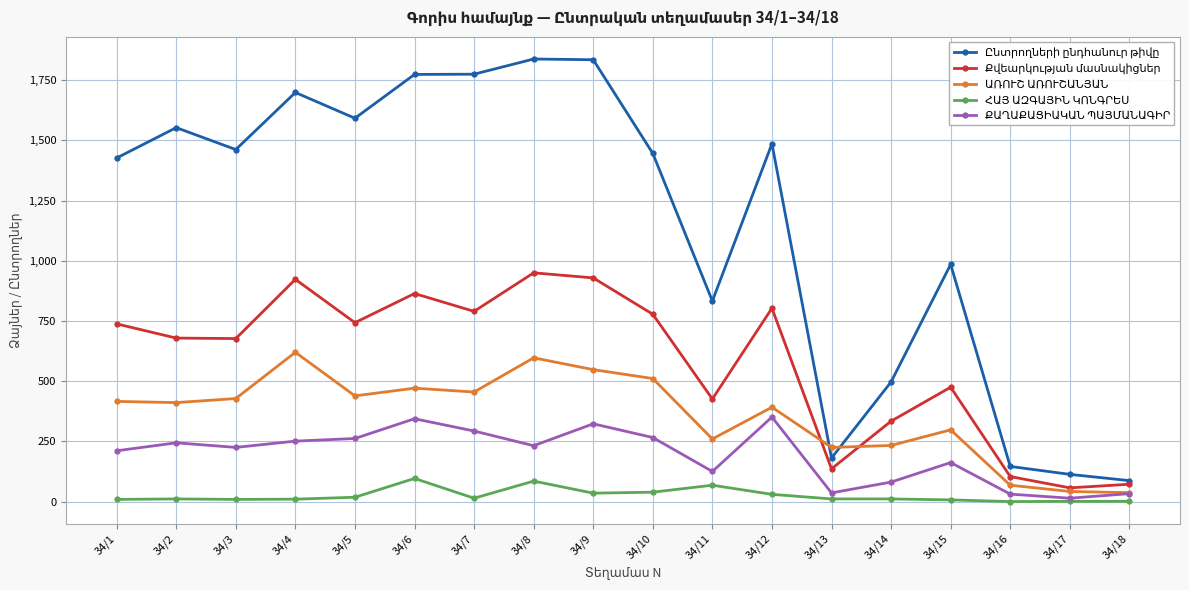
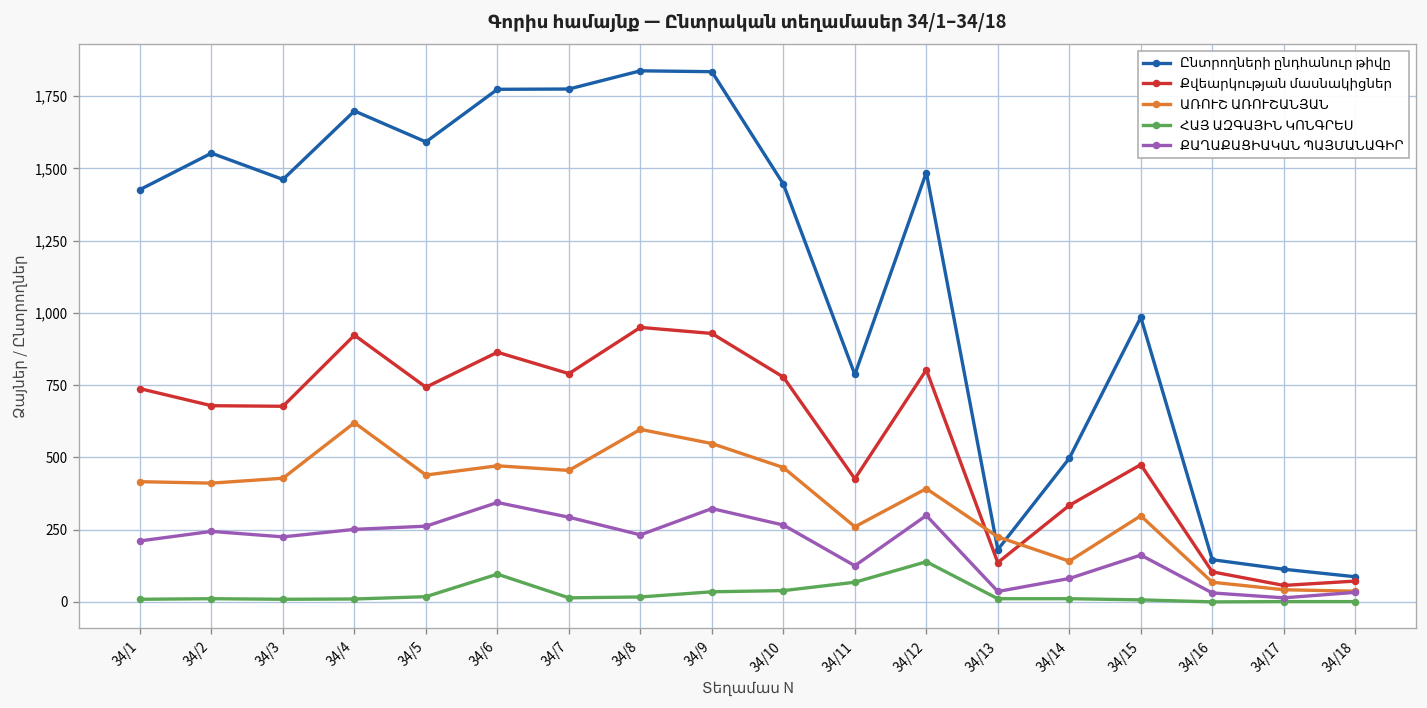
  {
    "Ընտրողների ընդհանուր թիվը": {
      "34/1": "1,430",
      "34/2": "1,550",
      "34/3": "1,460",
      "34/4": "1,700",
      "34/5": "1,590",
      "34/6": "1,770",
      "34/7": "1,780",
      "34/8": "1,840",
      "34/9": "1,840",
      "34/10": "1,450",
-     "34/11": "830",
+     "34/11": "790",
      "34/12": "1,490",
      "34/13": "180",
      "34/14": "500",
      "34/15": "990",
      "34/16": "150",
      "34/17": "110",
      "34/18": "90"
    },
    "Քվեարկության մասնակիցներ": {
      "34/1": "740",
      "34/2": "680",
      "34/3": "680",
      "34/4": "920",
      "34/5": "740",
      "34/6": "860",
      "34/7": "790",
      "34/8": "950",
      "34/9": "930",
      "34/10": "780",
      "34/11": "430",
      "34/12": "800",
      "34/13": "140",
      "34/14": "330",
      "34/15": "480",
      "34/16": "100",
      "34/17": "60",
      "34/18": "70"
    },
    "ԱՌՈՒՇ ԱՌՈՒՇԱՆՅԱՆ": {
      "34/1": "420",
      "34/2": "410",
      "34/3": "430",
      "34/4": "620",
      "34/5": "440",
      "34/6": "470",
      "34/7": "460",
      "34/8": "600",
      "34/9": "550",
-     "34/10": "510",
+     "34/10": "470",
      "34/11": "260",
      "34/12": "390",
      "34/13": "230",
-     "34/14": "230",
+     "34/14": "140",
      "34/15": "300",
      "34/16": "70",
      "34/17": "40"
    },
    "ՀԱՅ ԱԶԳԱՅԻՆ ԿՈՆԳՐԵՍ": {
      "34/1": "10",
      "34/2": "10",
      "34/3": "10",
      "34/4": "10",
      "34/5": "20",
      "34/6": "100",
      "34/7": "10",
-     "34/8": "90",
+     "34/8": "20",
      "34/9": "40",
      "34/10": "40",
      "34/11": "70",
-     "34/12": "30",
+     "34/12": "140",
      "34/13": "10",
      "34/14": "10",
      "34/15": "10",
      "34/16": "0",
      "34/17": "0",
      "34/18": "0"
    },
    "ՔԱՂԱՔԱՑԻԱԿԱՆ ՊԱՅՄԱՆԱԳԻՐ": {
      "34/1": "210",
      "34/2": "240",
      "34/3": "230",
      "34/4": "250",
      "34/5": "260",
      "34/6": "340",
      "34/7": "290",
      "34/8": "230",
      "34/9": "320",
      "34/10": "270",
      "34/11": "130",
-     "34/12": "350",
+     "34/12": "300",
      "34/13": "40",
      "34/14": "80",
      "34/15": "160",
      "34/16": "30",
      "34/17": "10"
    }
  }
